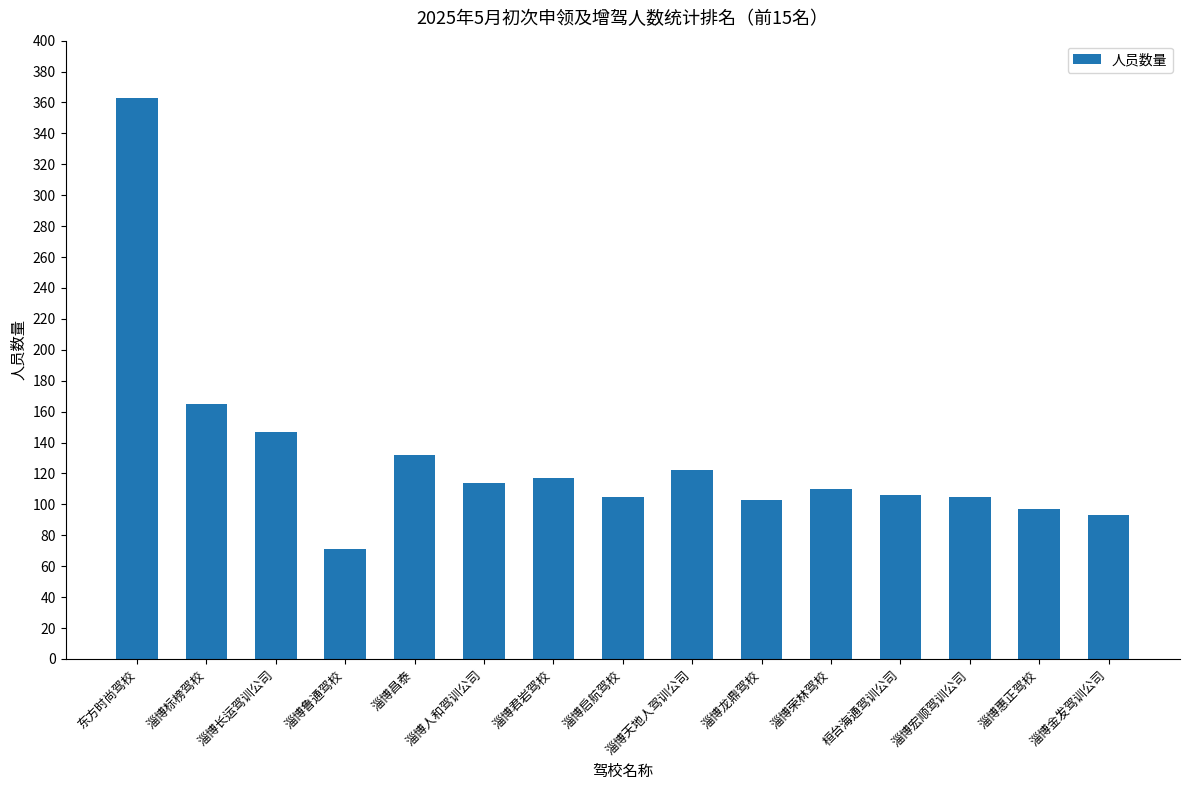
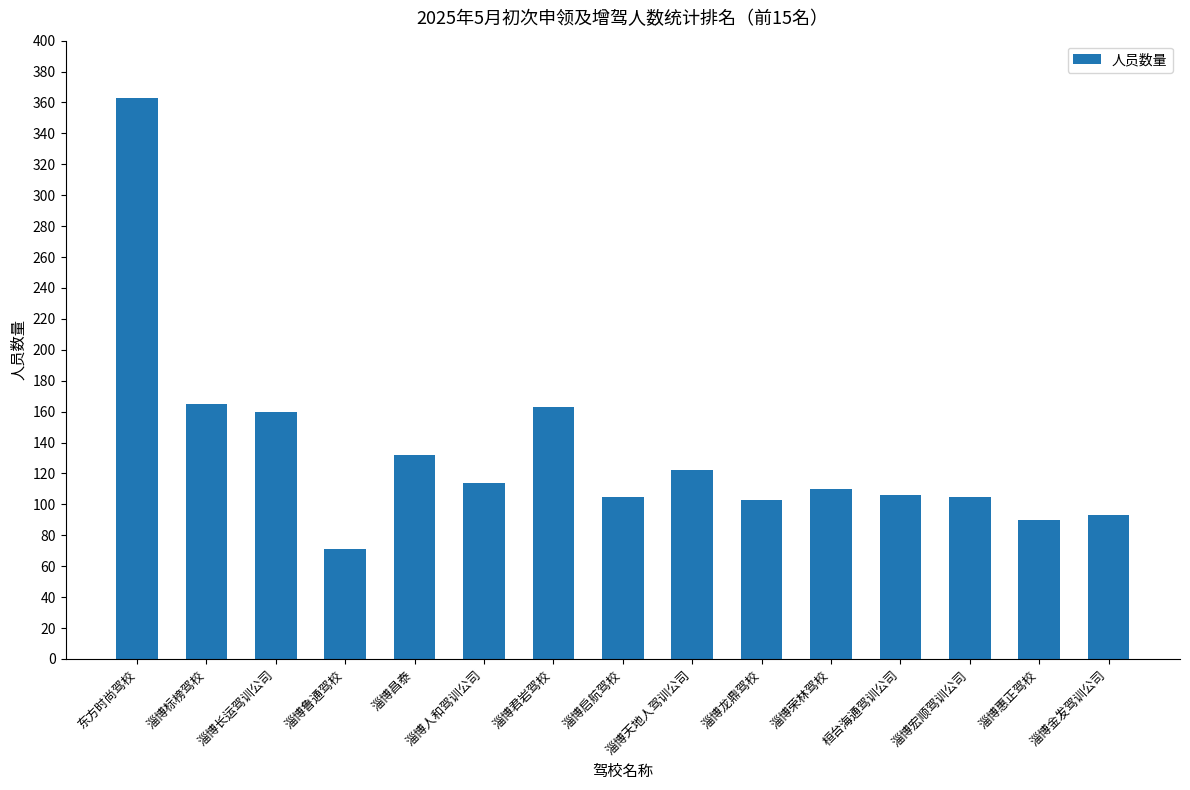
  {
    "东方时尚驾校": 363,
    "淄博标榜驾校": 165,
-   "淄博长运驾训公司": 147,
+   "淄博长运驾训公司": 160,
    "淄博鲁通驾校": 71,
    "淄博昌泰": 132,
    "淄博人和驾训公司": 114,
-   "淄博君岩驾校": 117,
+   "淄博君岩驾校": 163,
    "淄博启航驾校": 105,
    "淄博天地人驾训公司": 122,
    "淄博龙鼎驾校": 103,
    "淄博荣林驾校": 110,
    "桓台海通驾训公司": 106,
    "淄博宏顺驾训公司": 105,
-   "淄博惠正驾校": 97,
+   "淄博惠正驾校": 90,
    "淄博金发驾训公司": 93
  }
